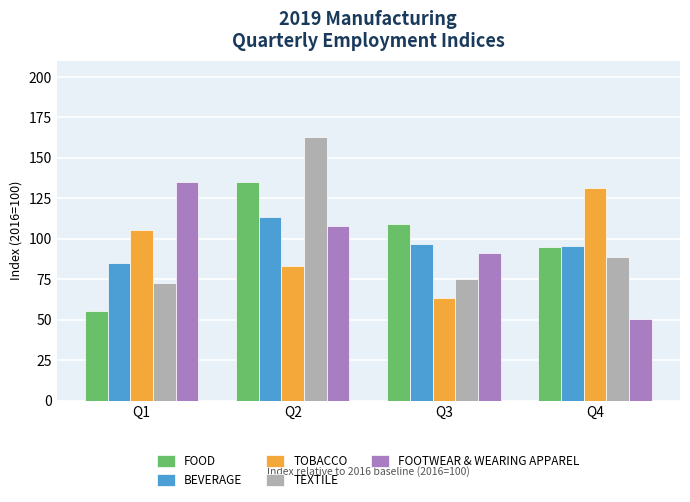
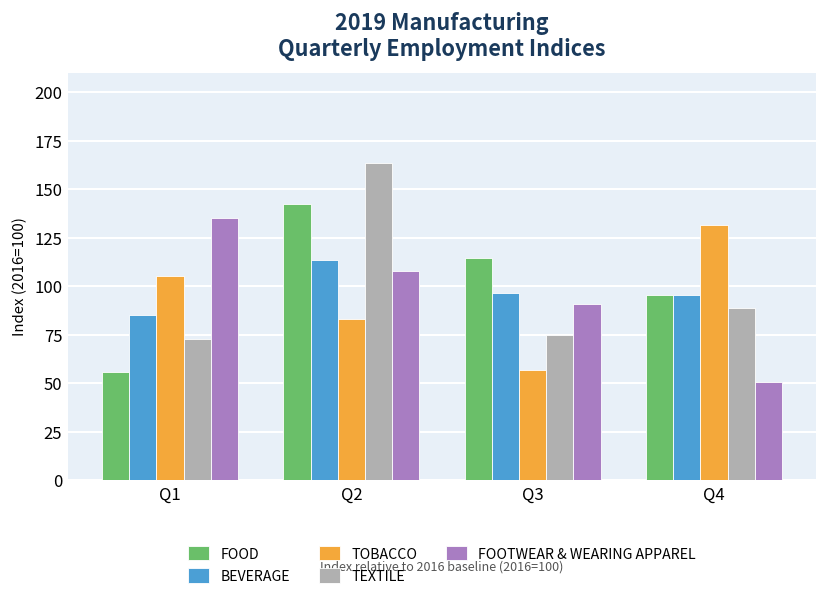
  {
    "FOOD": {
      "Q1": 56,
-     "Q2": 135,
-     "Q3": 109,
+     "Q2": 142,
+     "Q3": 115,
      "Q4": 95
    },
    "BEVERAGE": {
      "Q1": 85,
      "Q2": 113,
      "Q3": 97,
      "Q4": 96
    },
    "TOBACCO": {
      "Q1": 105,
      "Q2": 83,
-     "Q3": 64,
+     "Q3": 57,
      "Q4": 132
    }
  }
